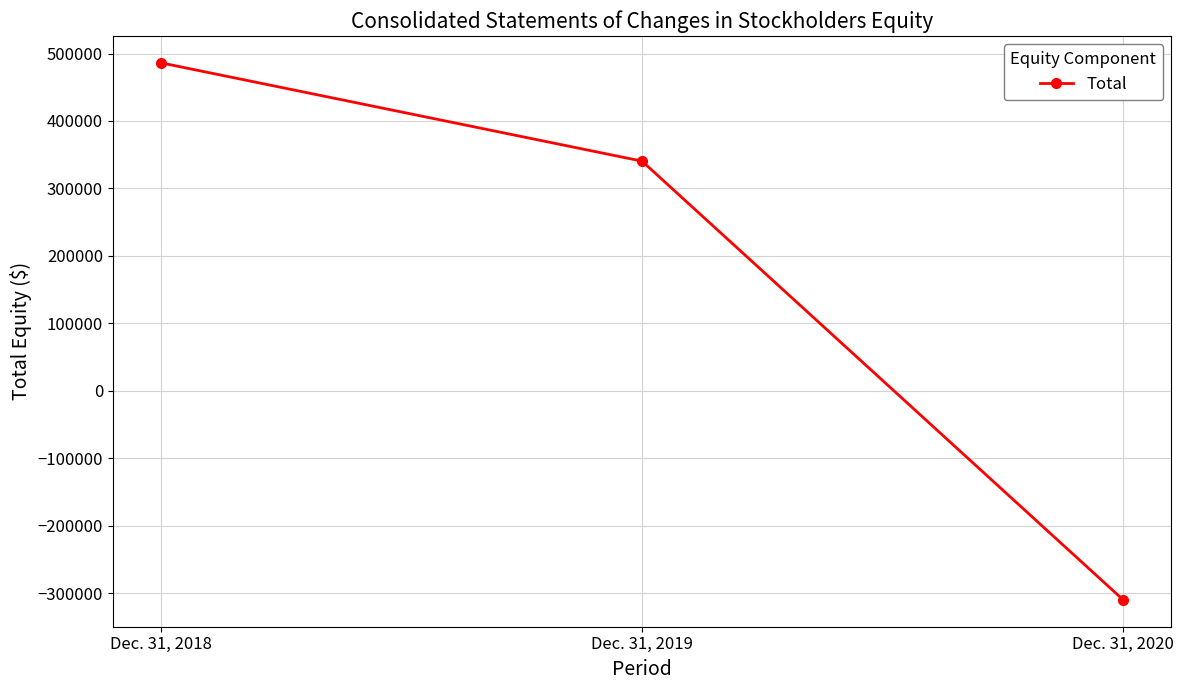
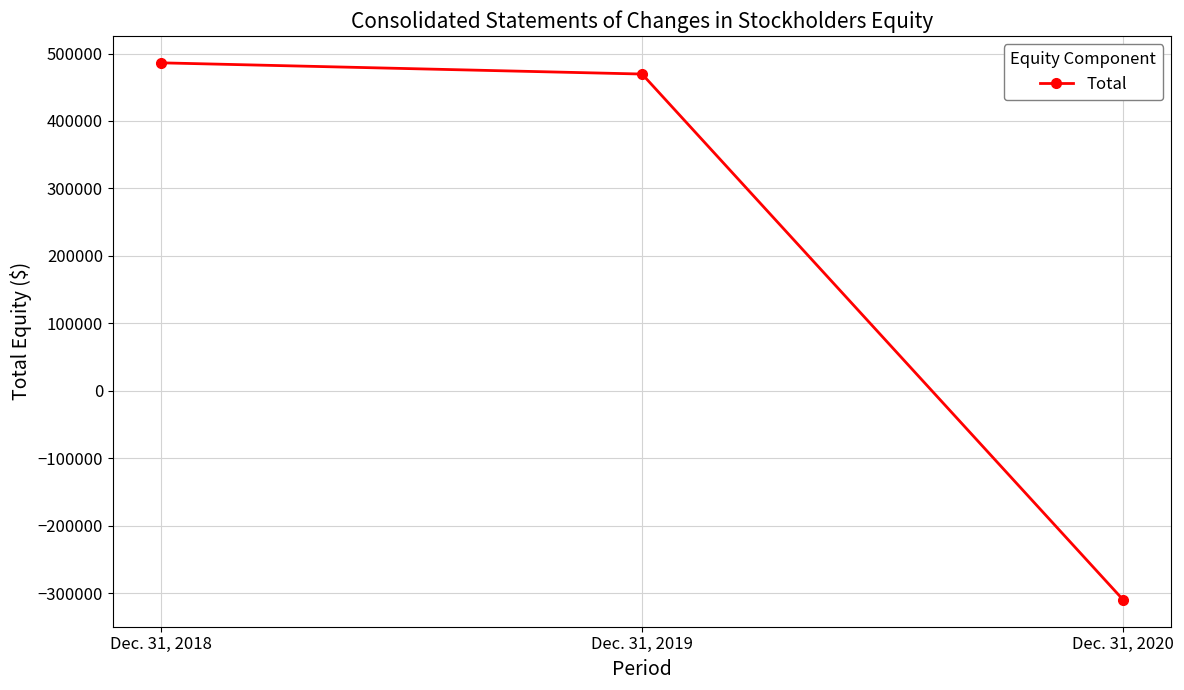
  {
    "Dec. 31, 2018": 490000,
-   "Dec. 31, 2019": 340000,
+   "Dec. 31, 2019": 470000,
    "Dec. 31, 2020": -310000
  }
